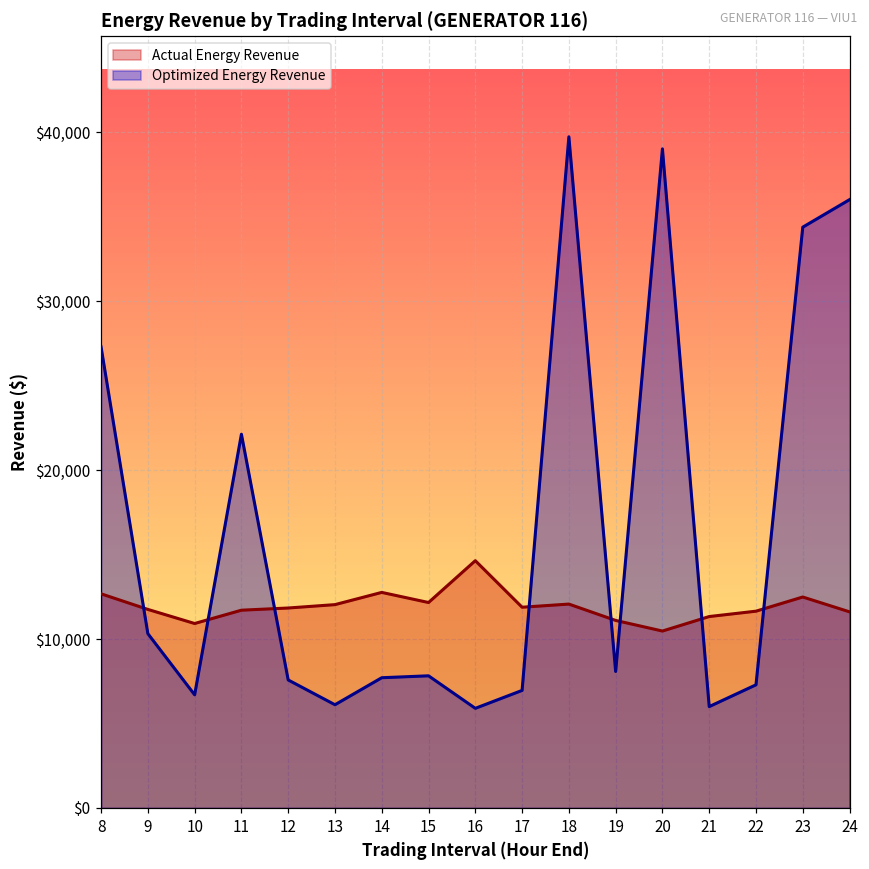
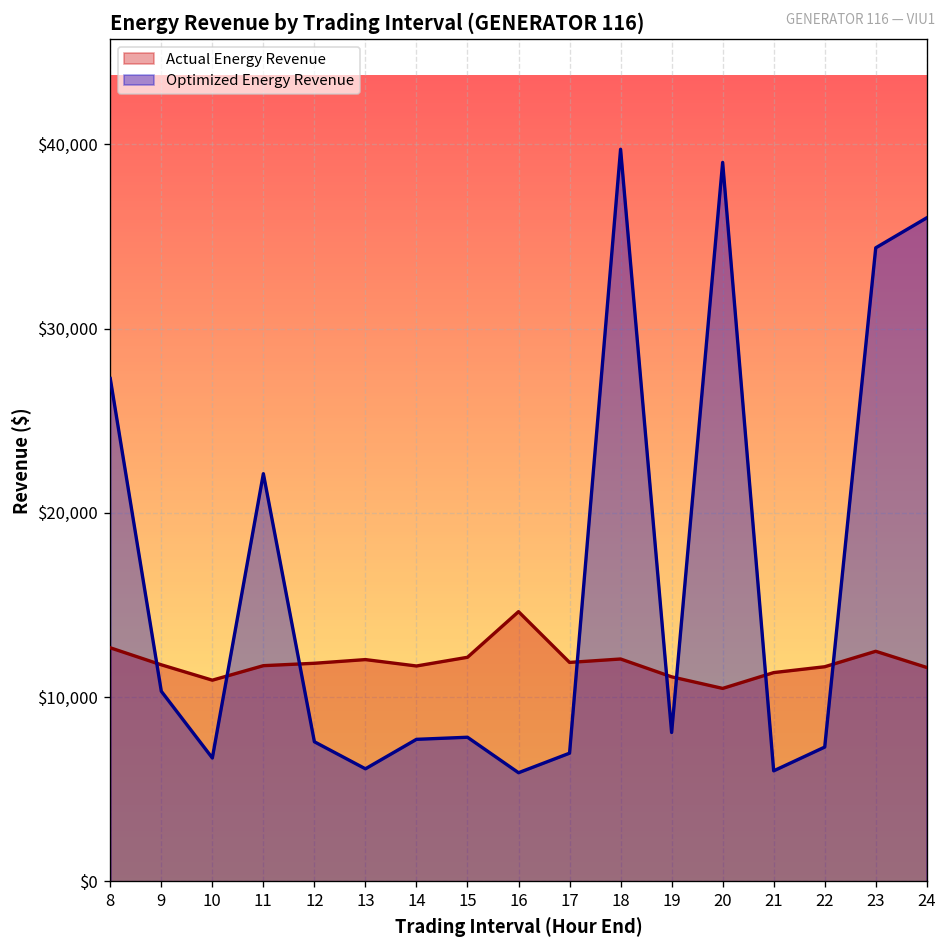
  {
    "Actual Energy Revenue": {
      "8": "$12,700",
      "9": "$11,800",
      "10": "$10,900",
      "11": "$11,700",
      "12": "$11,800",
      "13": "$12,000",
-     "14": "$12,800",
+     "14": "$11,700",
      "15": "$12,200",
      "16": "$14,600",
      "17": "$11,900",
      "18": "$12,100",
      "19": "$11,100",
      "20": "$10,500",
      "21": "$11,300",
      "22": "$11,600",
      "23": "$12,500",
      "24": "$11,600"
    },
    "Optimized Energy Revenue": {
      "8": "$27,300",
      "9": "$10,300",
      "10": "$6,700",
      "11": "$22,100",
      "12": "$7,600",
      "13": "$6,100",
      "14": "$7,700",
      "15": "$7,800",
      "16": "$5,900",
      "17": "$7,000",
      "18": "$39,700",
      "19": "$8,100",
      "20": "$39,000",
      "21": "$6,000",
      "22": "$7,300",
      "23": "$34,400",
      "24": "$36,000"
    }
  }
